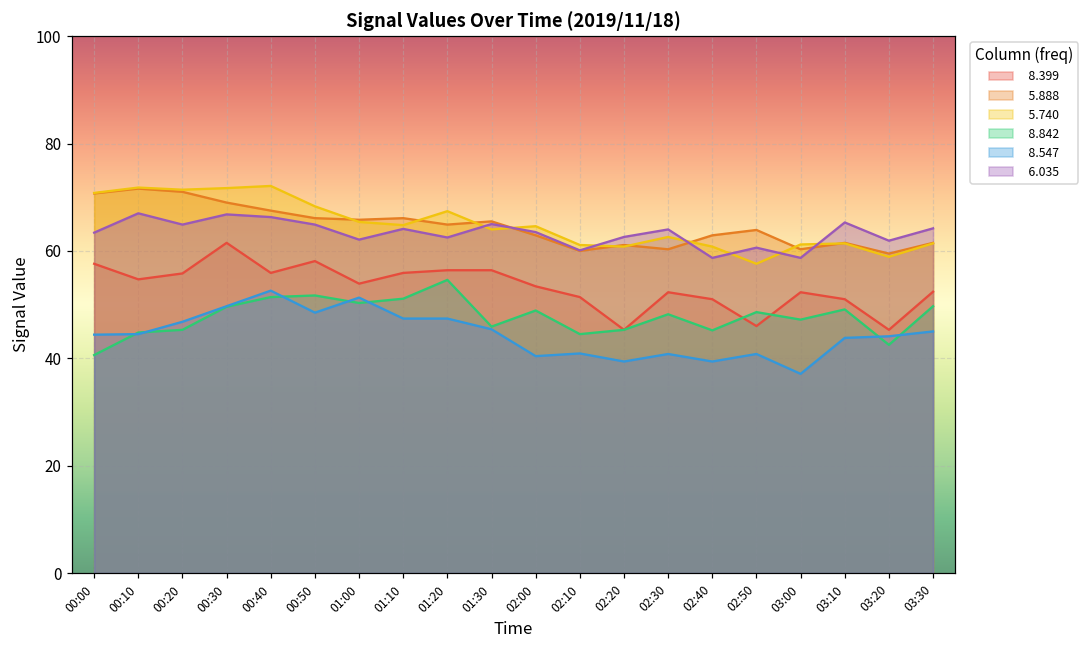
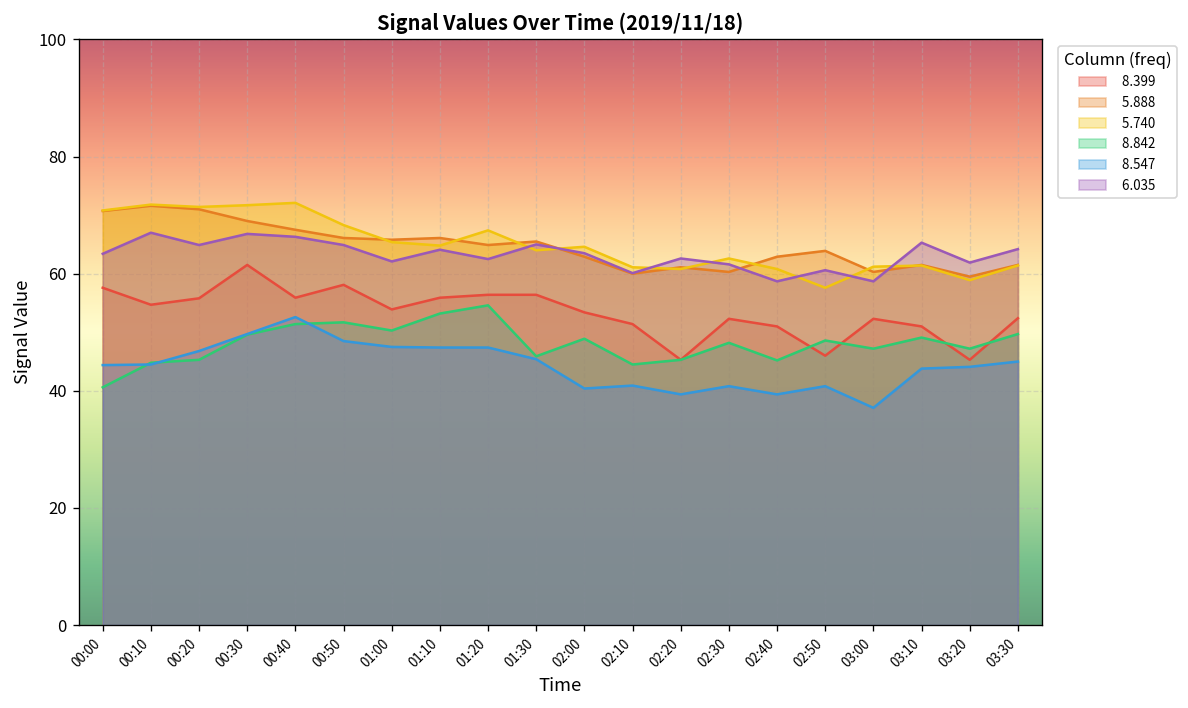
  {
    "8.842": {
      "00:00": 41,
      "00:20": 45,
      "00:40": 51,
      "00:50": 52,
      "01:00": 50,
-     "01:10": 51,
+     "01:10": 53,
      "01:20": 55,
      "02:00": 49,
      "02:10": 45,
      "02:30": 48,
      "02:40": 45,
      "02:50": 49,
      "03:00": 47,
      "03:10": 49,
-     "03:20": 43,
+     "03:20": 47,
      "03:30": 50
    },
    "8.547": {
      "00:00": 44,
      "00:20": 47,
      "00:40": 53,
      "00:50": 49,
-     "01:00": 51,
+     "01:00": 48,
      "01:10": 47,
      "01:20": 47,
      "02:00": 40,
      "02:10": 41,
      "02:20": 39,
      "02:30": 41,
      "02:40": 39,
      "02:50": 41,
      "03:00": 37,
      "03:10": 44,
      "03:20": 44,
      "03:30": 45
    },
    "6.035": {
      "00:00": 63,
      "00:10": 67,
      "00:20": 65,
      "00:30": 67,
      "00:40": 66,
      "00:50": 65,
      "01:00": 62,
      "01:10": 64,
      "01:20": 63,
      "02:00": 64,
      "02:20": 63,
-     "02:30": 64,
+     "02:30": 62,
      "02:40": 59,
      "02:50": 61,
      "03:00": 59,
      "03:10": 65,
      "03:20": 62,
      "03:30": 64
    }
  }
